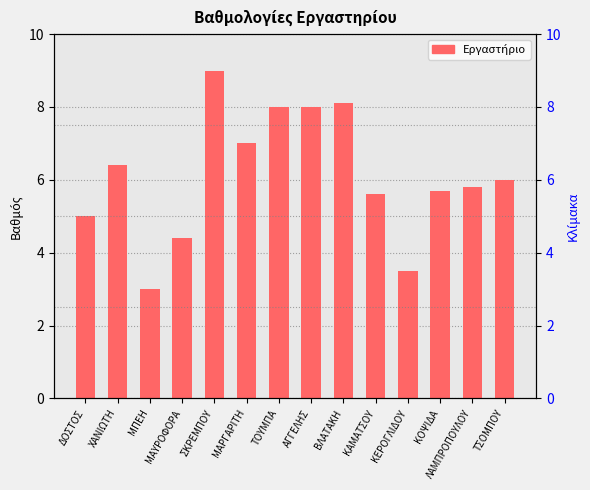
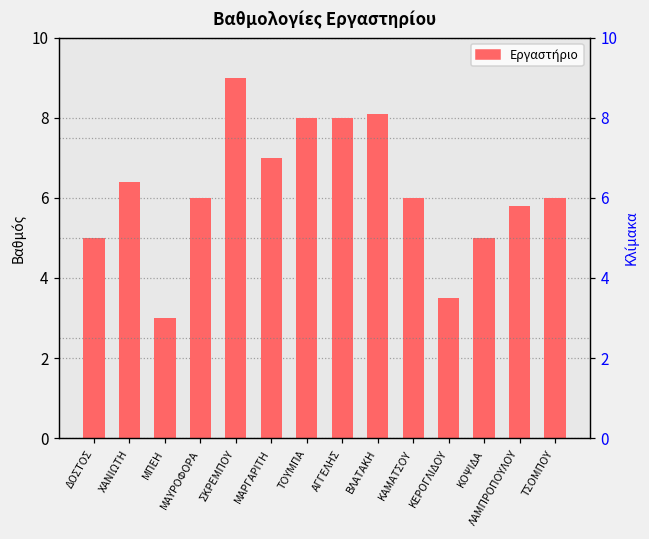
  {
    "ΔΟΣΤΟΣ": 5.0,
    "ΧΑΝΙΩΤΗ": 6.4,
    "ΜΠΕΗ": 3.0,
-   "ΜΑΥΡΟΦΟΡΑ": 4.4,
+   "ΜΑΥΡΟΦΟΡΑ": 6.0,
    "ΣΚΡΕΜΠΟΥ": 9.0,
    "ΜΑΡΓΑΡΙΤΗ": 7.0,
    "ΤΟΥΜΠΑ": 8.0,
    "ΑΓΓΕΛΗΣ": 8.0,
    "ΒΛΑΤΑΚΗ": 8.1,
-   "ΚΑΜΑΤΣΟΥ": 5.6,
+   "ΚΑΜΑΤΣΟΥ": 6.0,
    "ΚΕΡΟΓΛΙΔΟΥ": 3.5,
-   "ΚΟΨΙΔΑ": 5.7,
+   "ΚΟΨΙΔΑ": 5.0,
    "ΛΑΜΠΡΟΠΟΥΛΟΥ": 5.8,
    "ΤΣΟΜΠΟΥ": 6.0
  }
